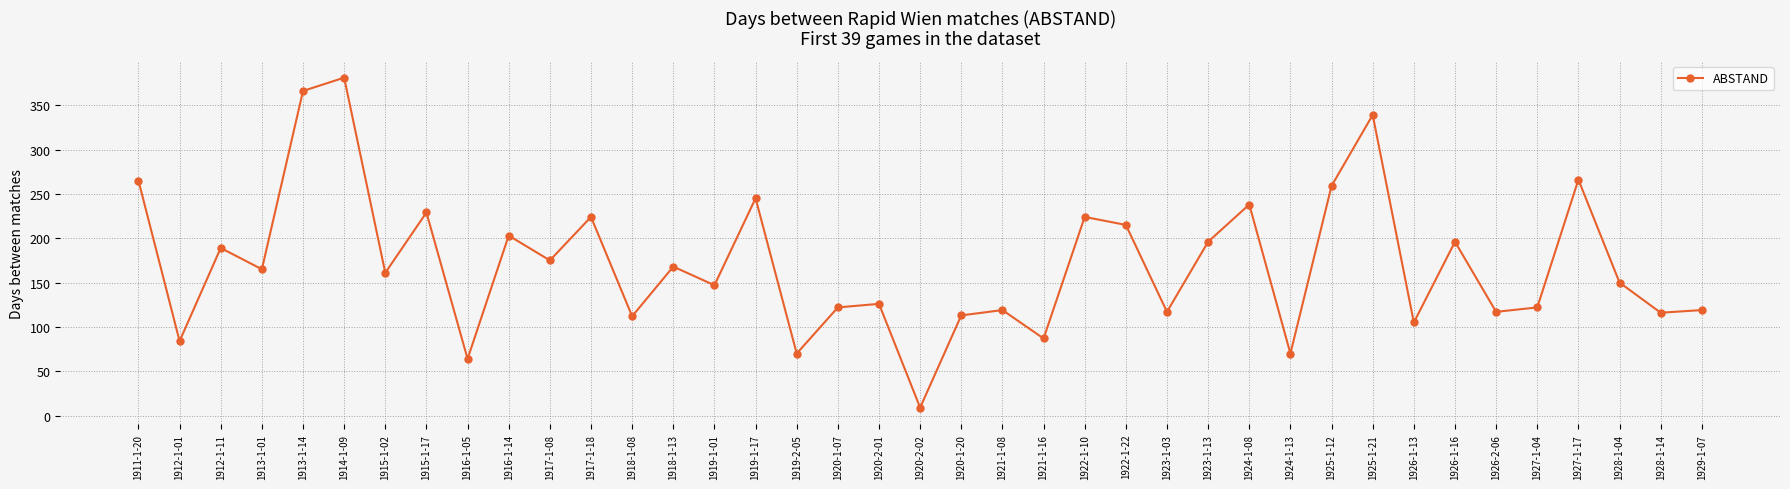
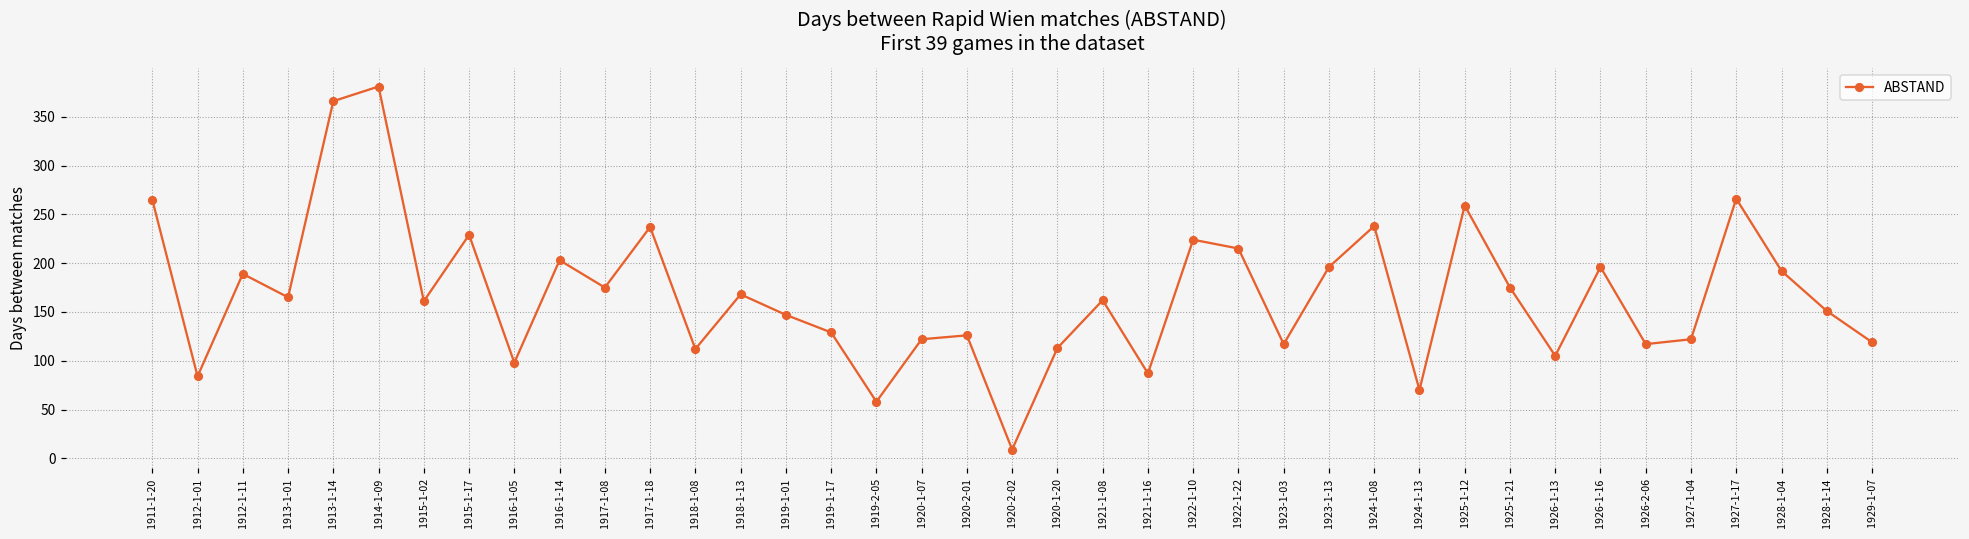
  {
    "1911-1-20": 270,
    "1912-1-01": 80,
    "1912-1-11": 190,
    "1913-1-01": 170,
    "1913-1-14": 370,
    "1914-1-09": 380,
    "1915-1-02": 160,
    "1915-1-17": 230,
-   "1916-1-05": 60,
+   "1916-1-05": 100,
    "1916-1-14": 200,
    "1917-1-08": 180,
-   "1917-1-18": 220,
+   "1917-1-18": 240,
    "1918-1-08": 110,
    "1918-1-13": 170,
    "1919-1-01": 150,
-   "1919-1-17": 250,
-   "1919-2-05": 70,
+   "1919-1-17": 130,
+   "1919-2-05": 60,
    "1920-1-07": 120,
    "1920-2-01": 130,
    "1920-2-02": 10,
    "1920-1-20": 110,
-   "1921-1-08": 120,
+   "1921-1-08": 160,
    "1921-1-16": 90,
    "1922-1-10": 220,
    "1922-1-22": 220,
    "1923-1-03": 120,
    "1923-1-13": 200,
    "1924-1-08": 240,
    "1924-1-13": 70,
    "1925-1-12": 260,
-   "1925-1-21": 340,
+   "1925-1-21": 180,
    "1926-1-13": 110,
    "1926-1-16": 200,
    "1926-2-06": 120,
    "1927-1-04": 120,
    "1927-1-17": 270,
-   "1928-1-04": 150,
-   "1928-1-14": 120,
+   "1928-1-04": 190,
+   "1928-1-14": 150,
    "1929-1-07": 120
  }
